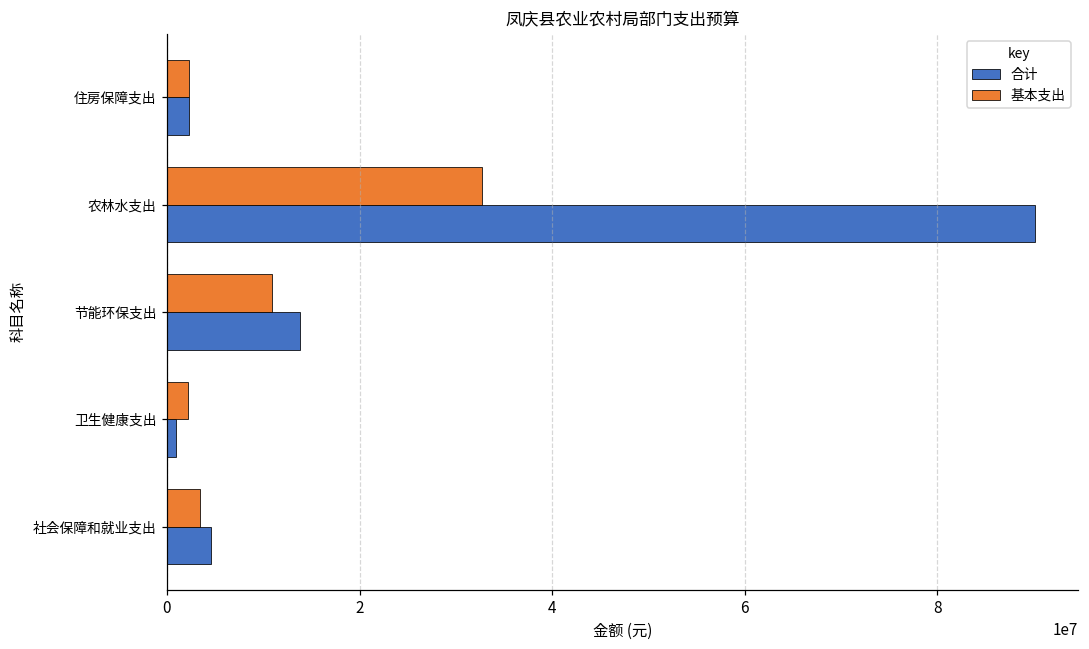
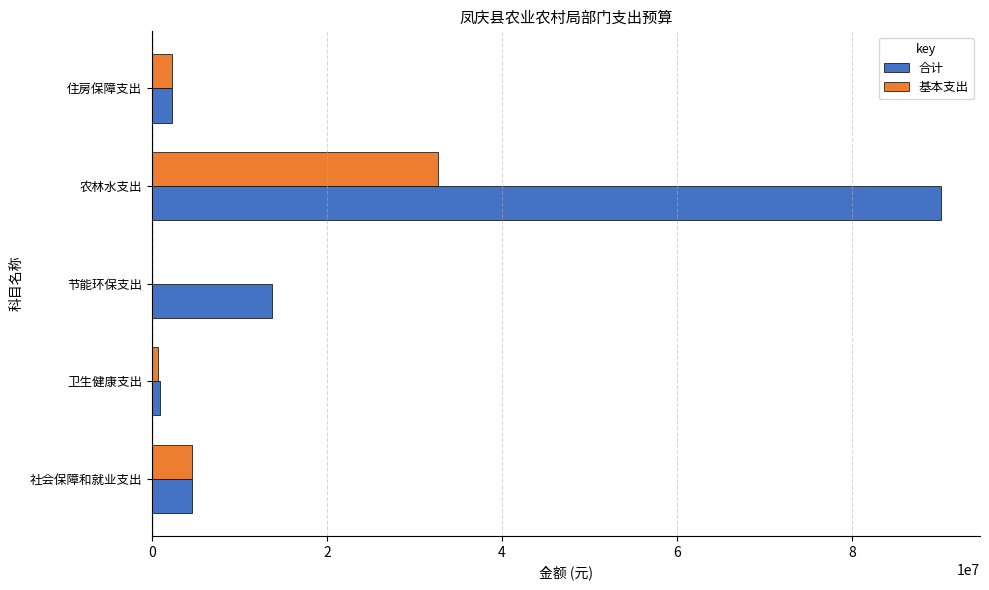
  {
    "合计": {
      "住房保障支出": 2000000,
      "农林水支出": 90000000,
      "节能环保支出": 14000000,
      "卫生健康支出": 1000000,
      "社会保障和就业支出": 5000000
    },
    "基本支出": {
      "住房保障支出": 2000000,
      "农林水支出": 33000000,
-     "节能环保支出": 11000000,
-     "卫生健康支出": 2000000,
-     "社会保障和就业支出": 3000000
+     "节能环保支出": 0,
+     "卫生健康支出": 1000000,
+     "社会保障和就业支出": 5000000
    }
  }
